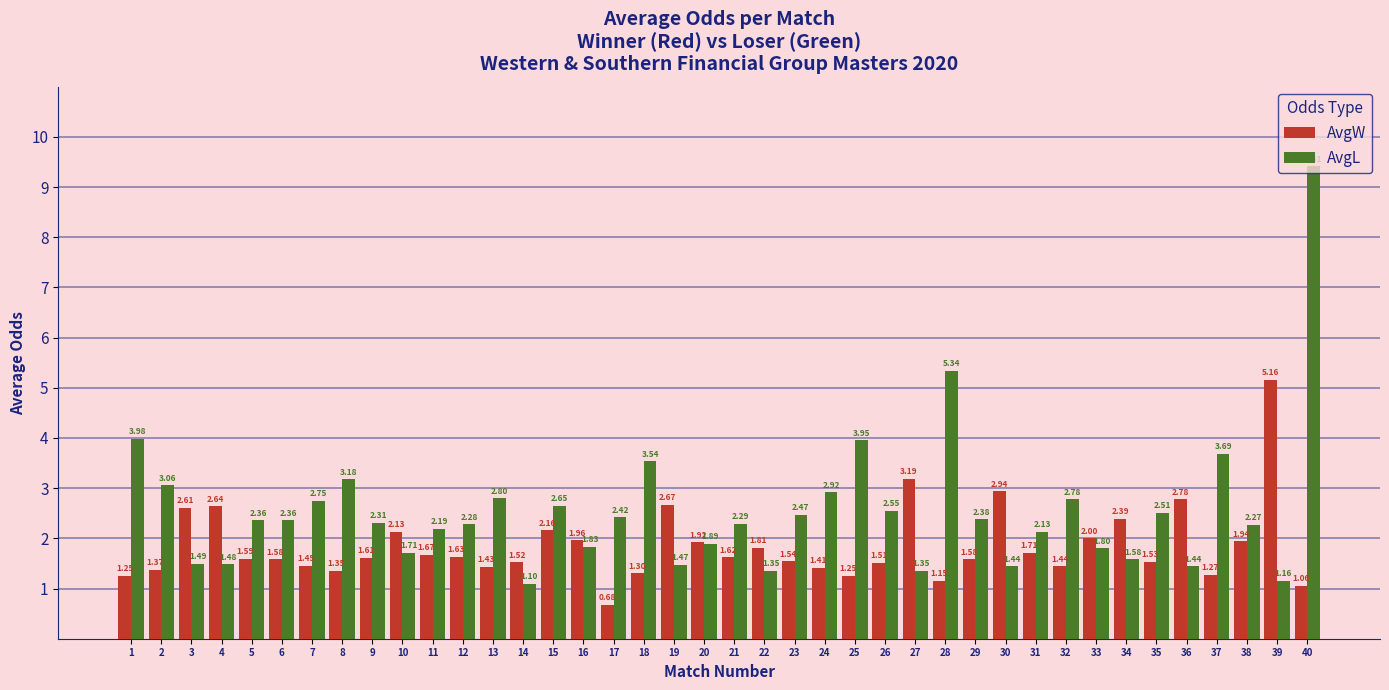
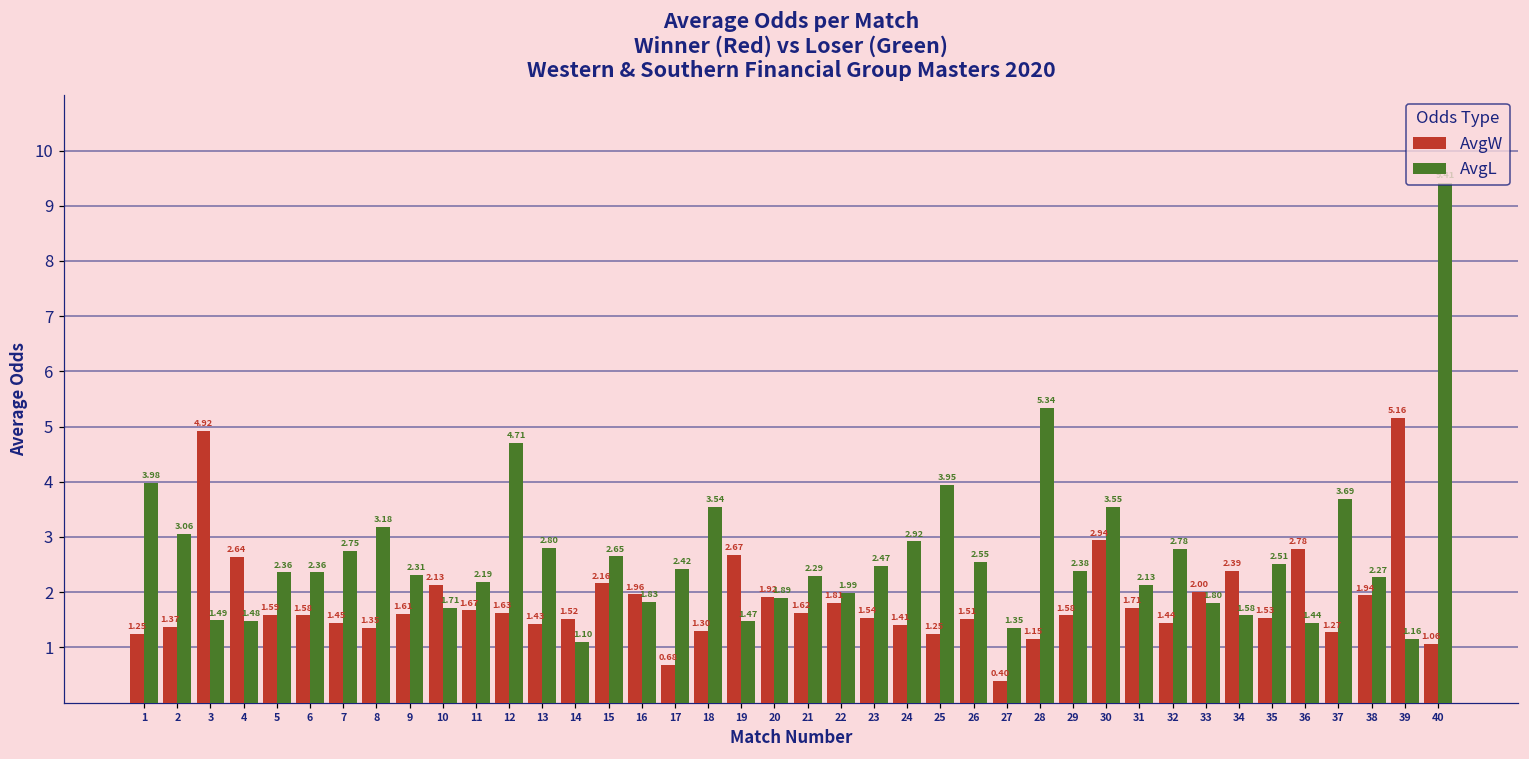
  {
    "AvgW": {
      "1": 1.25,
      "2": 1.37,
-     "3": 2.61,
+     "3": 4.92,
      "4": 2.64,
      "5": 1.59,
      "6": 1.58,
      "7": 1.45,
      "8": 1.35,
      "9": 1.61,
      "10": 2.13,
      "11": 1.67,
      "12": 1.63,
      "13": 1.43,
      "14": 1.52,
      "15": 2.16,
      "16": 1.96,
      "17": 0.68,
      "18": 1.30,
      "19": 2.67,
      "21": 1.62,
      "22": 1.81,
      "23": 1.54,
      "24": 1.41,
      "25": 1.25,
      "26": 1.51,
-     "27": 3.19,
+     "27": 0.40,
      "28": 1.15,
      "29": 1.58,
      "30": 2.94,
      "31": 1.71,
      "32": 1.44,
      "33": 2.00,
      "34": 2.39,
      "35": 1.53,
      "36": 2.78,
      "37": 1.27,
      "38": 1.94,
      "39": 5.16,
      "40": 1.06
    },
    "AvgL": {
      "1": 3.98,
      "2": 3.06,
      "3": 1.49,
      "4": 1.48,
      "5": 2.36,
      "6": 2.36,
      "7": 2.75,
      "8": 3.18,
      "9": 2.31,
      "10": 1.71,
      "11": 2.19,
-     "12": 2.28,
+     "12": 4.71,
      "13": 2.80,
      "14": 1.10,
      "15": 2.65,
      "16": 1.83,
      "17": 2.42,
      "18": 3.54,
      "19": 1.47,
      "21": 2.29,
-     "22": 1.35,
+     "22": 1.99,
      "23": 2.47,
      "24": 2.92,
      "25": 3.95,
      "26": 2.55,
      "27": 1.35,
      "28": 5.34,
      "29": 2.38,
-     "30": 1.44,
+     "30": 3.55,
      "31": 2.13,
      "32": 2.78,
      "33": 1.80,
      "34": 1.58,
      "35": 2.51,
      "36": 1.44,
      "37": 3.69,
      "38": 2.27,
      "39": 1.16
    }
  }
